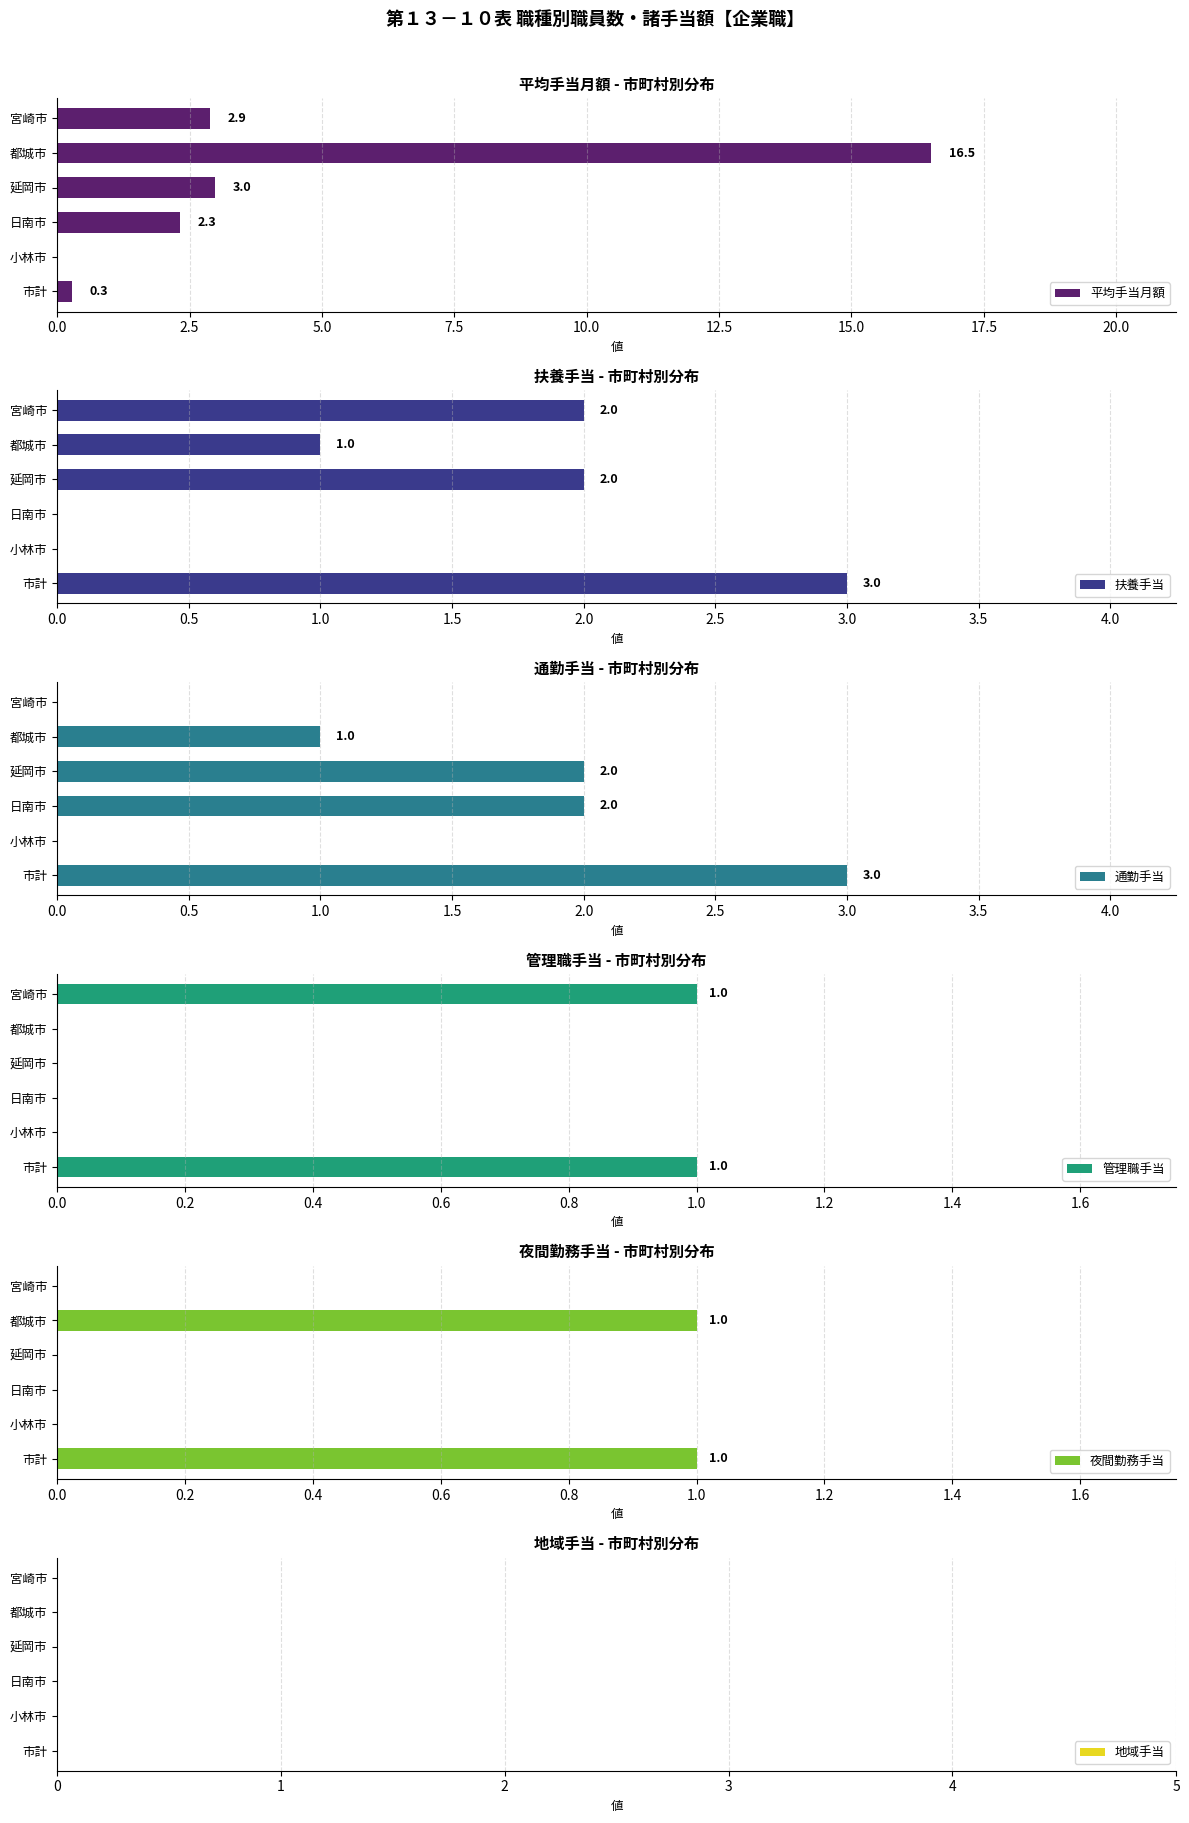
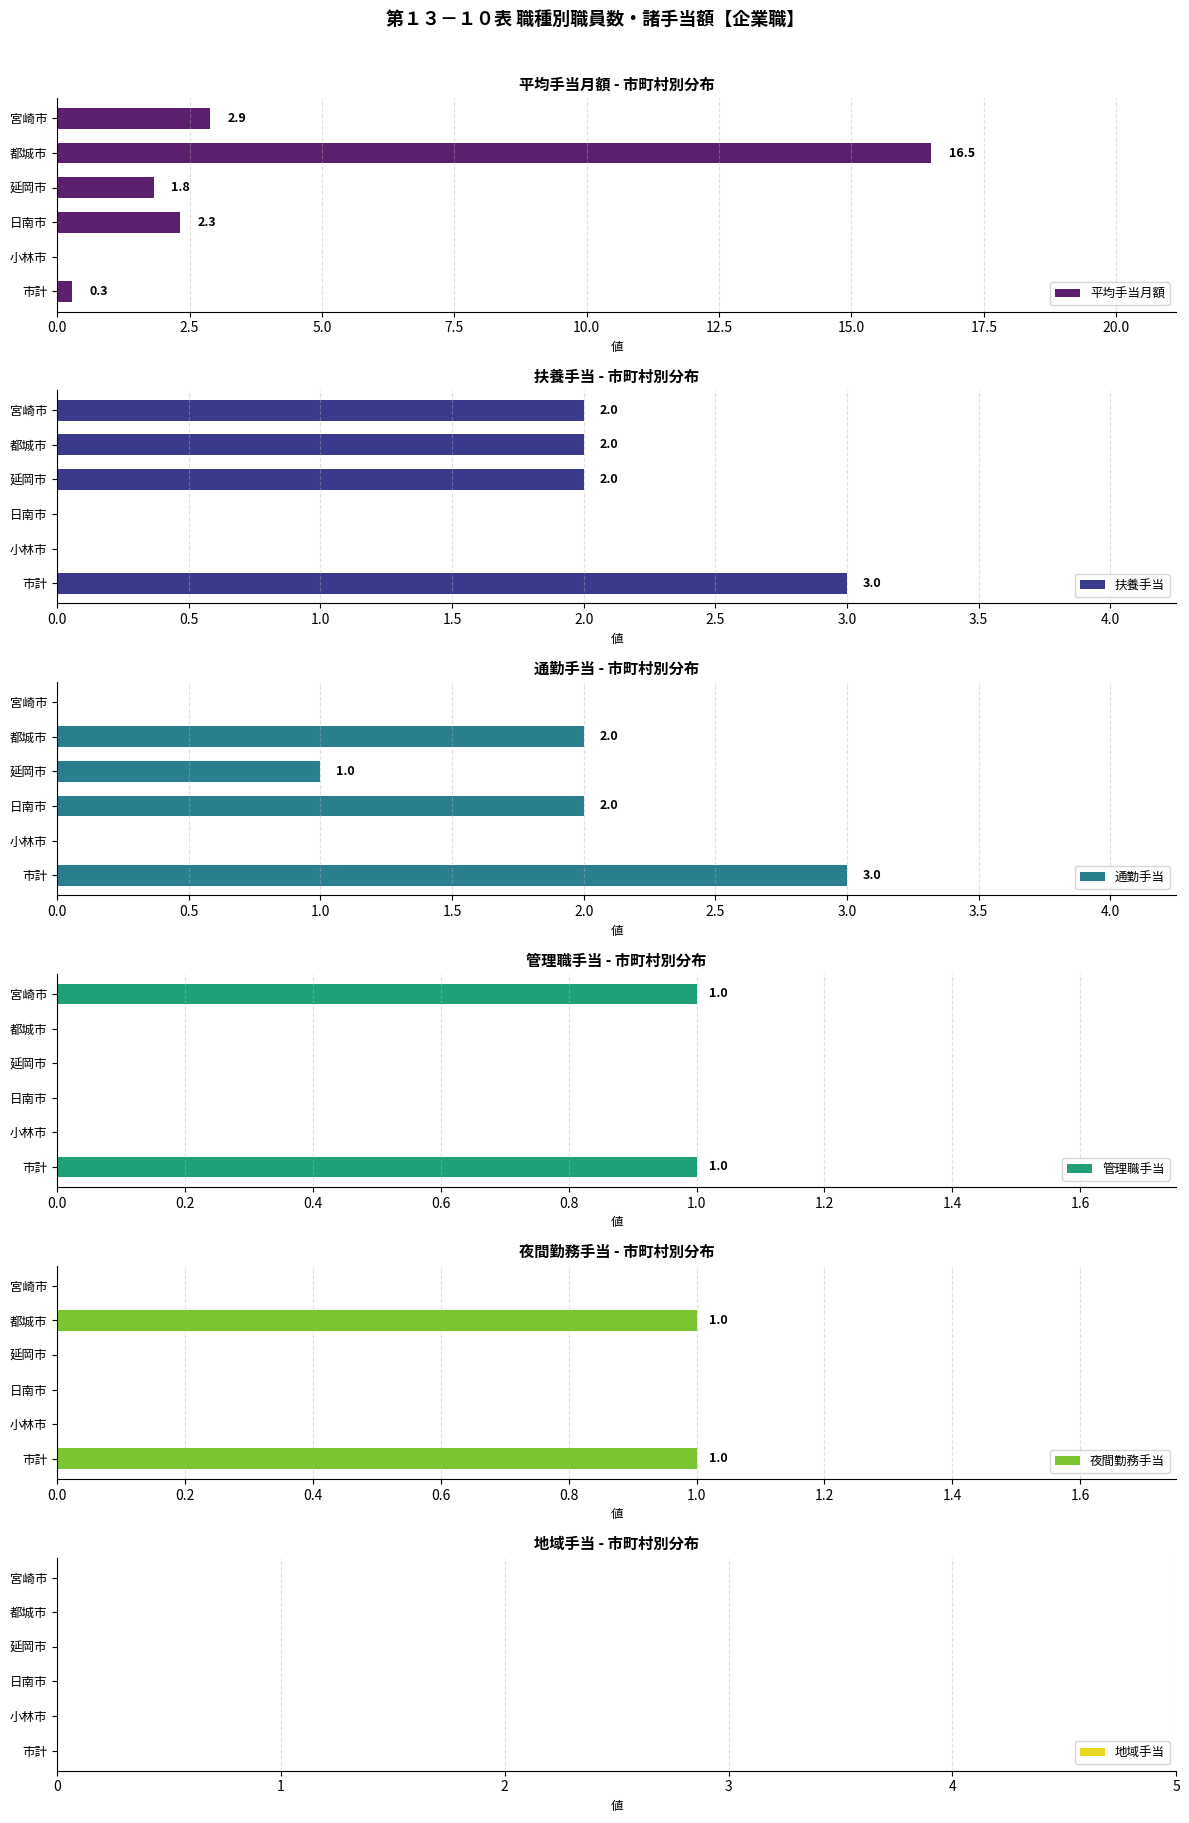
  {
    "平均手当月額 - 市町村別分布": {
      "宮崎市": 2.9,
      "都城市": 16.5,
-     "延岡市": 3.0,
+     "延岡市": 1.8,
      "日南市": 2.3,
      "市計": 0.3
    },
    "扶養手当 - 市町村別分布": {
      "宮崎市": 2.0,
-     "都城市": 1.0,
+     "都城市": 2.0,
      "延岡市": 2.0,
      "市計": 3.0
    },
    "通勤手当 - 市町村別分布": {
-     "都城市": 1.0,
-     "延岡市": 2.0,
+     "都城市": 2.0,
+     "延岡市": 1.0,
      "日南市": 2.0,
      "市計": 3.0
    },
    "管理職手当 - 市町村別分布": {
      "宮崎市": 1.0,
      "市計": 1.0
    },
    "夜間勤務手当 - 市町村別分布": {
      "都城市": 1.0,
      "市計": 1.0
    },
    "地域手当 - 市町村別分布": {
      "宮崎市": 0.00,
      "都城市": 0.00,
      "延岡市": 0.00,
      "日南市": 0.00,
      "小林市": 0.00,
      "市計": 0.00
    }
  }
